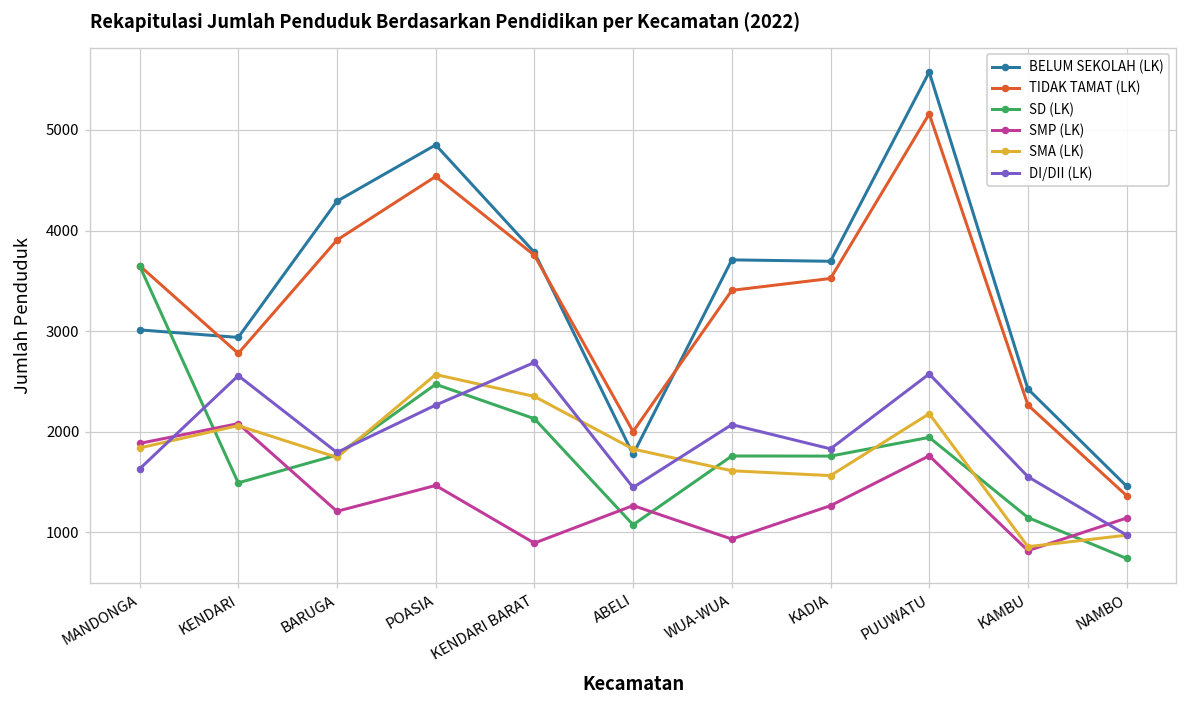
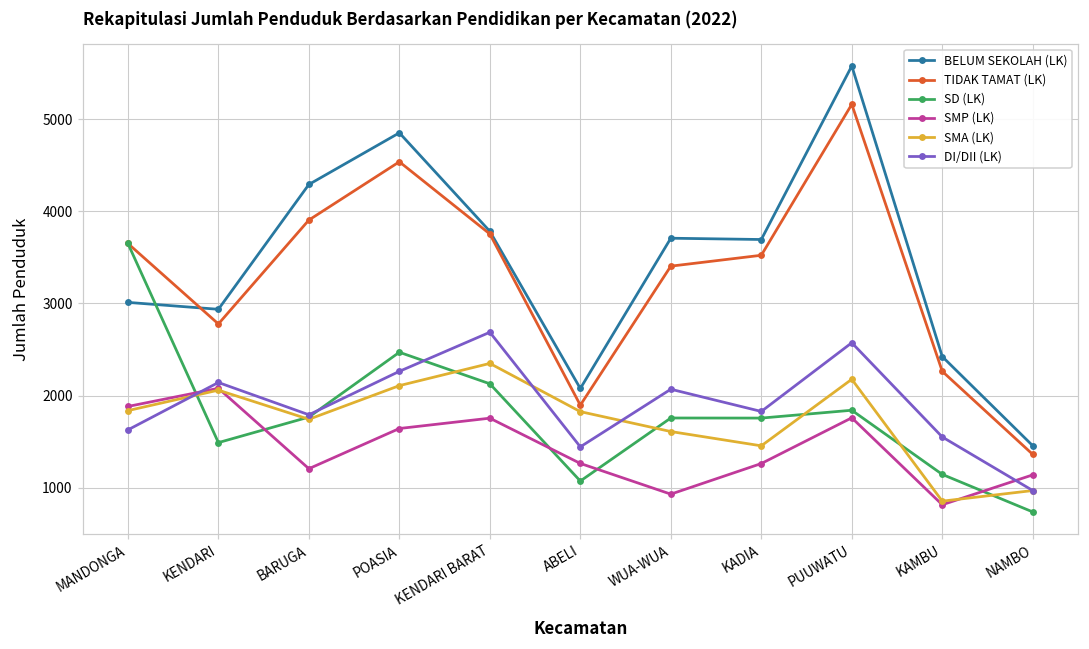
  {
    "BELUM SEKOLAH (LK)": {
      "MANDONGA": 3000,
      "KENDARI": 2900,
      "BARUGA": 4300,
      "POASIA": 4900,
-     "ABELI": 1800,
+     "ABELI": 2100,
      "WUA-WUA": 3700,
      "KADIA": 3700,
      "PUUWATU": 5600,
      "KAMBU": 2400,
      "NAMBO": 1500
    },
    "TIDAK TAMAT (LK)": {
      "KENDARI": 2800,
      "BARUGA": 3900,
      "POASIA": 4500,
-     "ABELI": 2000,
+     "ABELI": 1900,
      "WUA-WUA": 3400,
      "KADIA": 3500,
      "PUUWATU": 5200,
      "KAMBU": 2300,
      "NAMBO": 1400
    },
    "SD (LK)": {
      "KENDARI": 1500,
      "POASIA": 2500,
      "KENDARI BARAT": 2100,
      "ABELI": 1100,
      "WUA-WUA": 1800,
      "KADIA": 1800,
-     "PUUWATU": 1900,
+     "PUUWATU": 1800,
      "KAMBU": 1100,
      "NAMBO": 700
    },
    "SMP (LK)": {
      "MANDONGA": 1900,
      "BARUGA": 1200,
-     "POASIA": 1500,
-     "KENDARI BARAT": 900,
+     "POASIA": 1600,
+     "KENDARI BARAT": 1800,
      "ABELI": 1300,
      "WUA-WUA": 900,
      "KADIA": 1300,
      "PUUWATU": 1800,
      "KAMBU": 800,
      "NAMBO": 1100
    },
    "SMA (LK)": {
      "MANDONGA": 1800,
-     "POASIA": 2600,
+     "POASIA": 2100,
      "KENDARI BARAT": 2400,
      "ABELI": 1800,
      "WUA-WUA": 1600,
-     "KADIA": 1600,
+     "KADIA": 1500,
      "PUUWATU": 2200,
      "KAMBU": 900
    },
    "DI/DII (LK)": {
      "MANDONGA": 1600,
-     "KENDARI": 2600,
+     "KENDARI": 2100,
      "POASIA": 2300,
      "KENDARI BARAT": 2700,
      "ABELI": 1400,
      "WUA-WUA": 2100,
      "KADIA": 1800,
      "PUUWATU": 2600,
      "KAMBU": 1600
    }
  }
